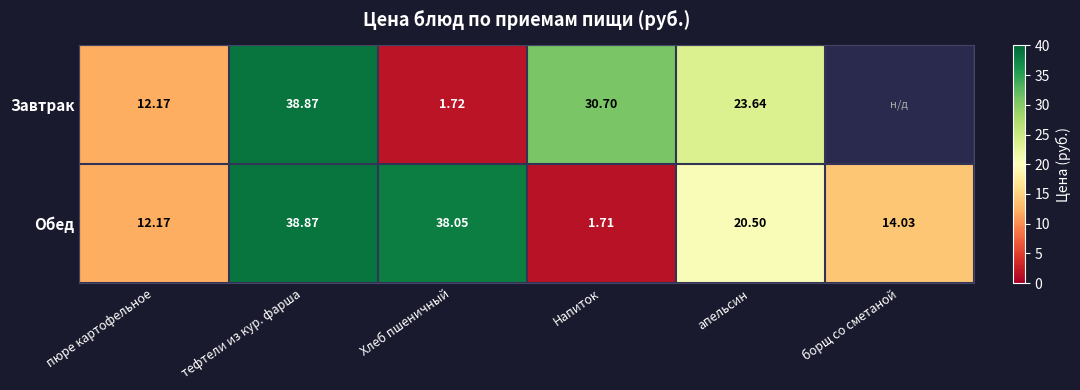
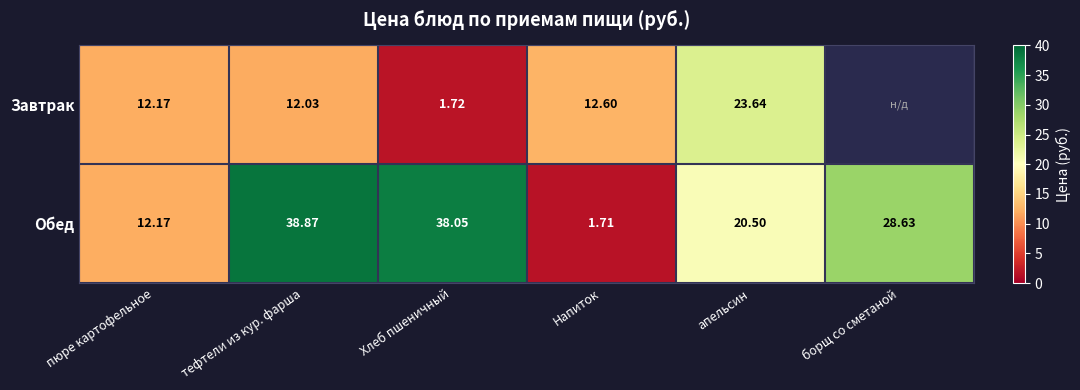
  {
    "Завтрак": {
      "пюре картофельное": 12.17,
-     "тефтели из кур. фарша": 38.87,
+     "тефтели из кур. фарша": 12.03,
      "Хлеб пшеничный": 1.72,
-     "Напиток": 30.70,
+     "Напиток": 12.60,
      "апельсин": 23.64
    },
    "Обед": {
      "пюре картофельное": 12.17,
      "тефтели из кур. фарша": 38.87,
      "Хлеб пшеничный": 38.05,
      "Напиток": 1.71,
      "апельсин": 20.50,
-     "борщ со сметаной": 14.03
+     "борщ со сметаной": 28.63
    }
  }
